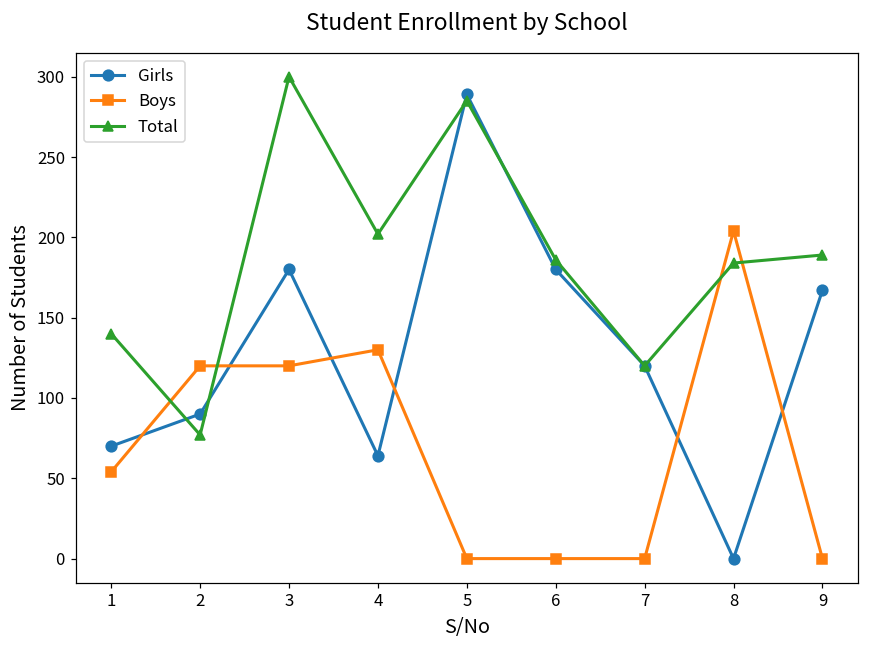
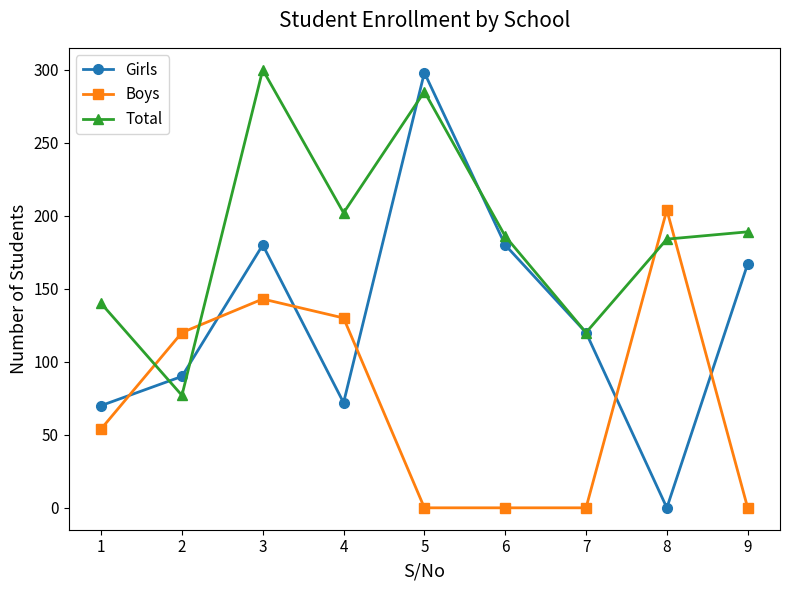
  {
    "Girls": {
      "1": 70,
      "2": 90,
      "3": 180,
-     "4": 64,
-     "5": 289,
+     "4": 72,
+     "5": 298,
      "6": 180,
      "8": 0,
      "9": 167
    },
    "Boys": {
      "1": 54,
      "2": 120,
-     "3": 120,
+     "3": 143,
      "4": 130,
      "5": 0,
      "6": 0,
      "7": 0,
      "8": 204,
      "9": 0
    },
    "Total": {
      "1": 140,
      "2": 77,
      "3": 300,
      "4": 202,
      "5": 285,
      "6": 186,
      "8": 184,
      "9": 189
    }
  }
